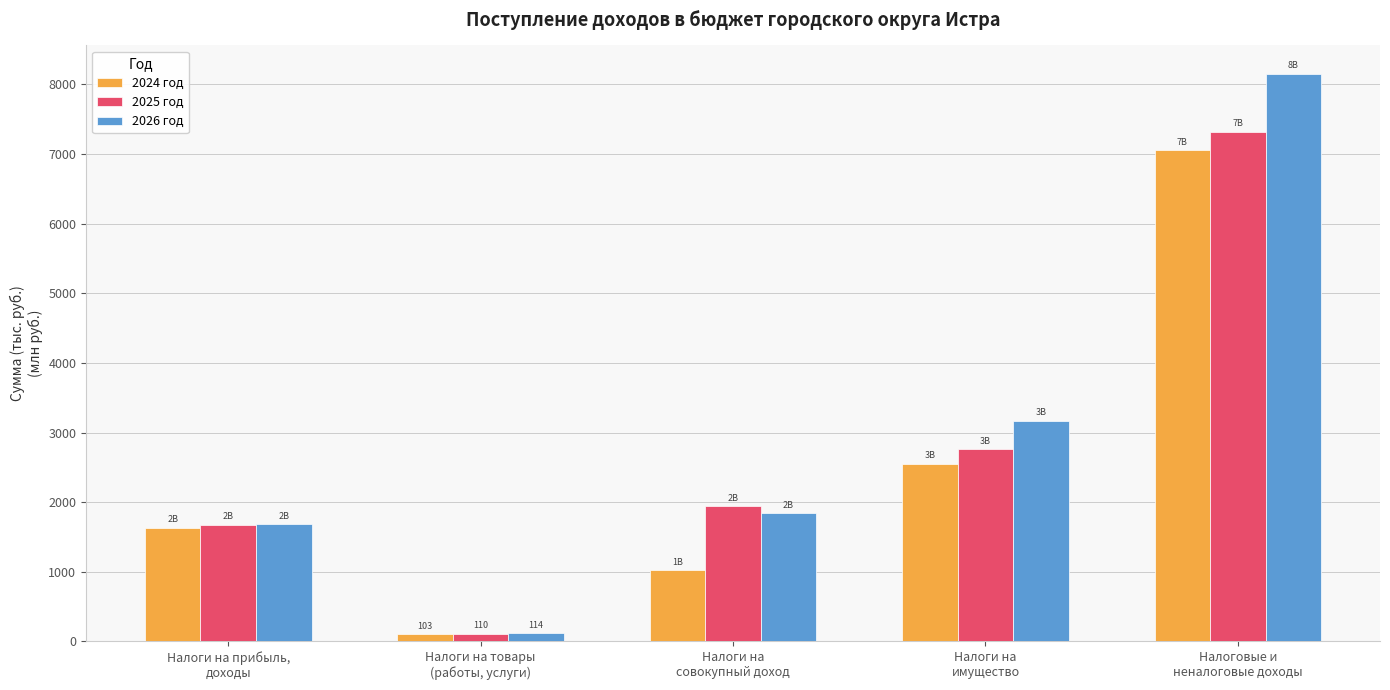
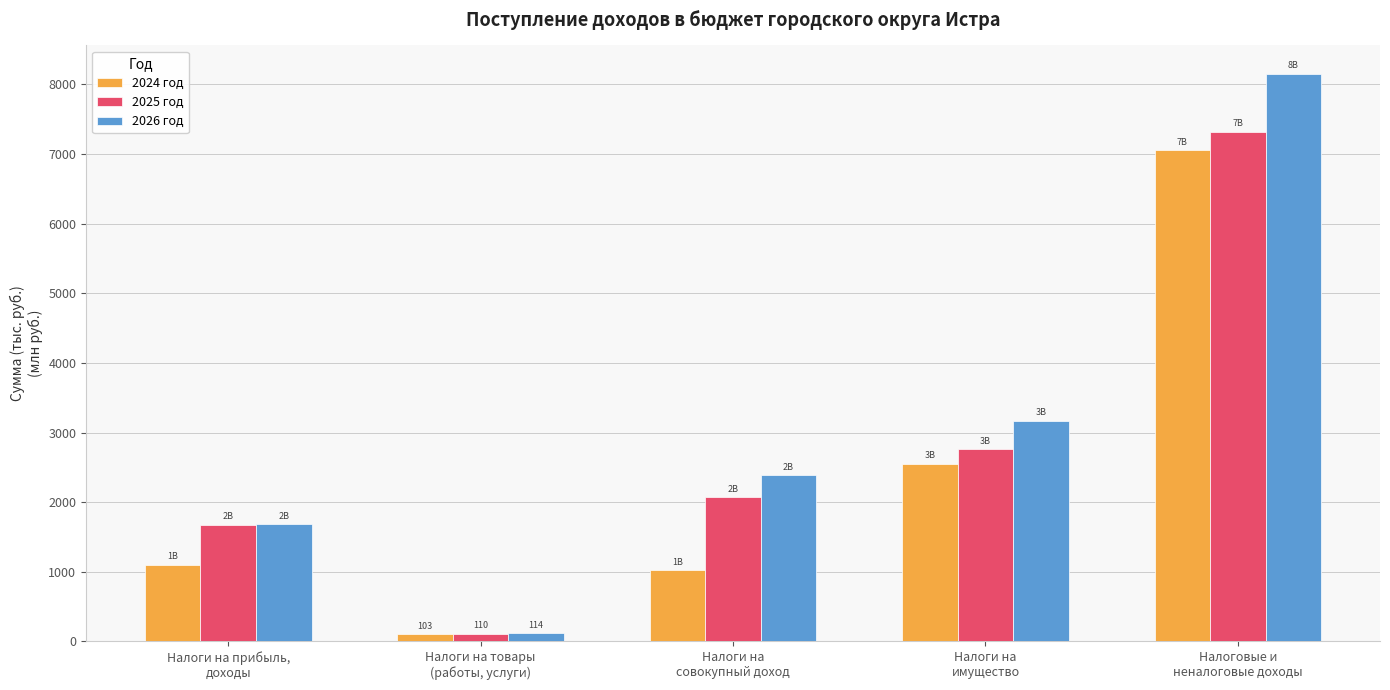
  {
    "2024 год": {
-     "Налоги на прибыль, доходы": "2B",
+     "Налоги на прибыль, доходы": "1B",
      "Налоги на товары (работы, услуги)": "103",
      "Налоги на совокупный доход": "1B",
      "Налоги на имущество": "3B",
      "Налоговые и неналоговые доходы": "7B"
    },
    "2025 год": {
-     "Налоги на совокупный доход": "1900"
+     "Налоги на совокупный доход": "2100"
    },
    "2026 год": {
-     "Налоги на совокупный доход": "1800"
+     "Налоги на совокупный доход": "2400"
    }
  }
